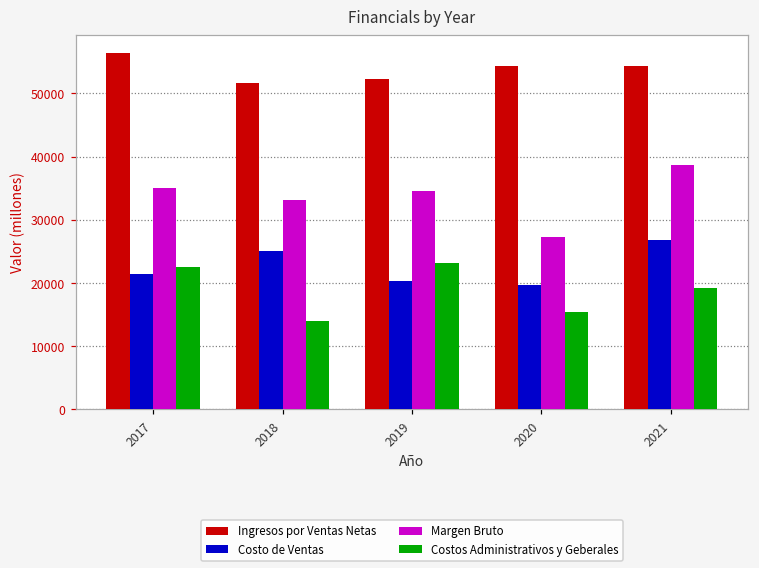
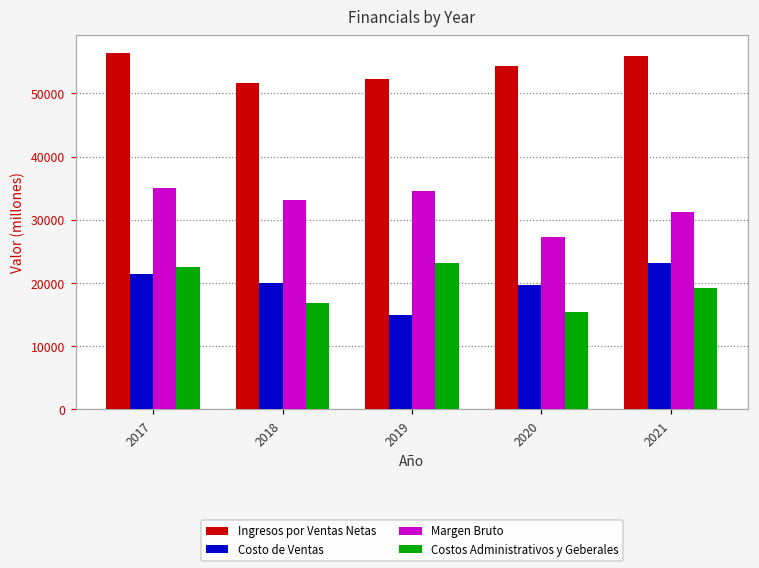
  {
    "Ingresos por Ventas Netas": {
      "2017": 56000,
      "2018": 52000,
      "2019": 52000,
      "2020": 54000,
-     "2021": 54000
+     "2021": 56000
    },
    "Costo de Ventas": {
      "2017": 21000,
-     "2018": 25000,
-     "2019": 20000,
+     "2018": 20000,
+     "2019": 15000,
      "2020": 20000,
-     "2021": 27000
+     "2021": 23000
    },
    "Margen Bruto": {
      "2017": 35000,
      "2018": 33000,
      "2019": 35000,
      "2020": 27000,
-     "2021": 39000
+     "2021": 31000
    },
    "Costos Administrativos y Geberales": {
      "2017": 23000,
-     "2018": 14000,
+     "2018": 17000,
      "2019": 23000,
      "2020": 15000,
      "2021": 19000
    }
  }
